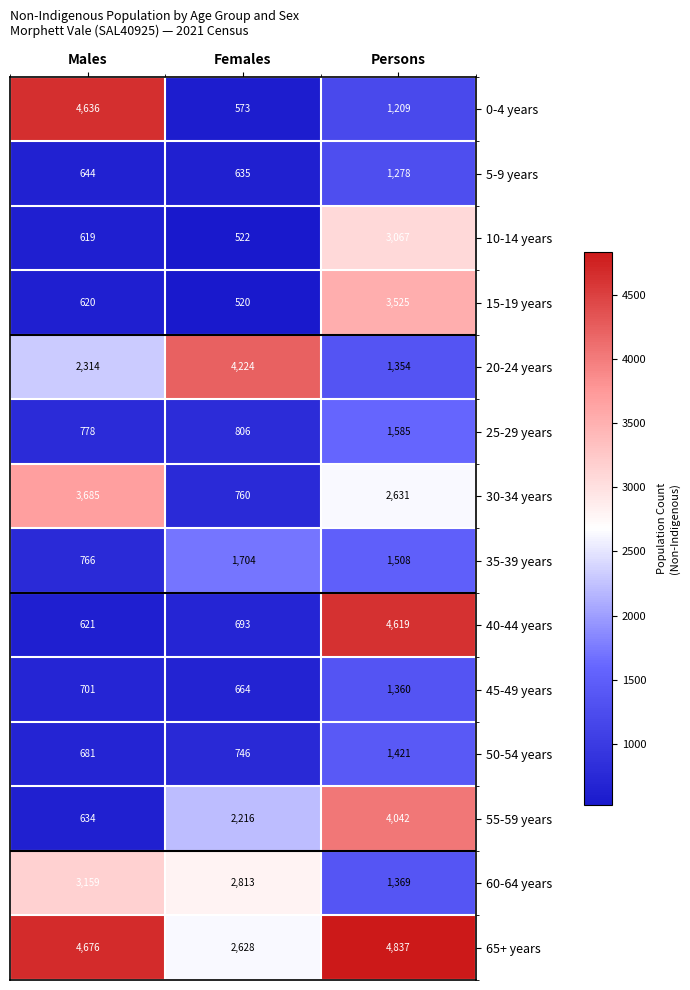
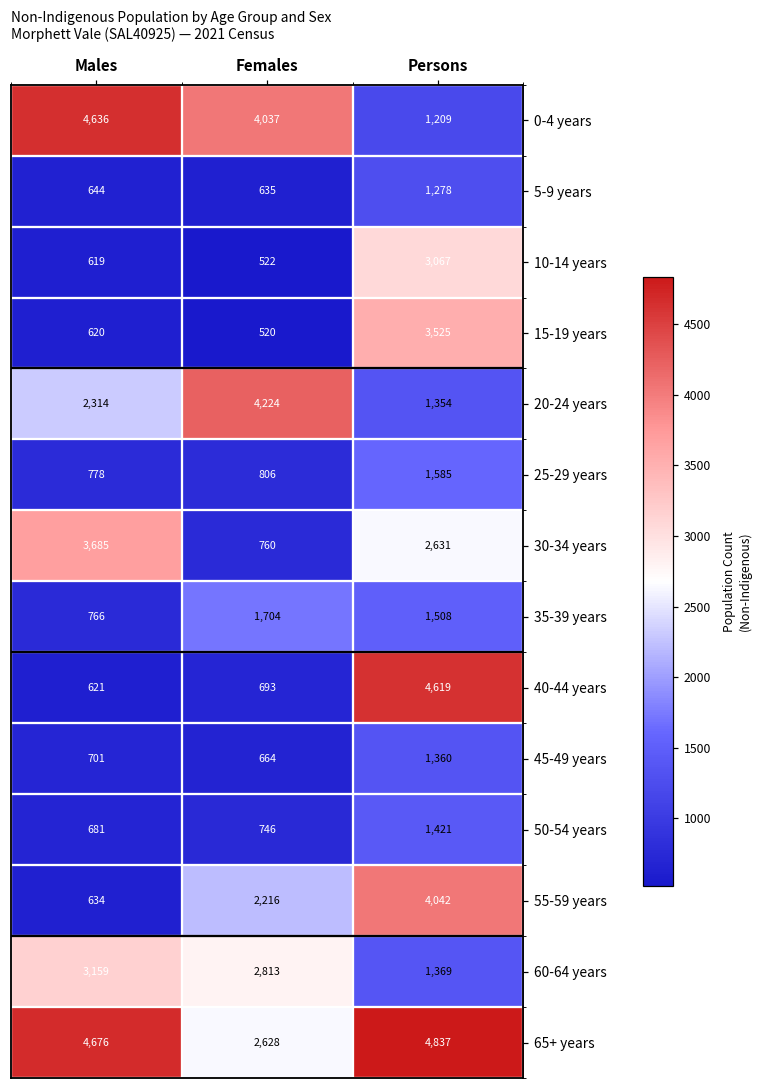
  {
    "0-4 years": {
      "Males": "4,636",
-     "Females": "573",
+     "Females": "4,037",
      "Persons": "1,209"
    },
    "5-9 years": {
      "Males": "644",
      "Females": "635",
      "Persons": "1,278"
    },
    "10-14 years": {
      "Males": "619",
      "Females": "522"
    },
    "15-19 years": {
      "Males": "620",
      "Females": "520",
      "Persons": "3,525"
    },
    "20-24 years": {
      "Males": "2,314",
      "Females": "4,224",
      "Persons": "1,354"
    },
    "25-29 years": {
      "Males": "778",
      "Females": "806",
      "Persons": "1,585"
    },
    "30-34 years": {
      "Males": "3,685",
      "Females": "760",
      "Persons": "2,631"
    },
    "35-39 years": {
      "Males": "766",
      "Females": "1,704",
      "Persons": "1,508"
    },
    "40-44 years": {
      "Males": "621",
      "Females": "693",
      "Persons": "4,619"
    },
    "45-49 years": {
      "Males": "701",
      "Females": "664",
      "Persons": "1,360"
    },
    "50-54 years": {
      "Males": "681",
      "Females": "746",
      "Persons": "1,421"
    },
    "55-59 years": {
      "Males": "634",
      "Females": "2,216",
      "Persons": "4,042"
    },
    "60-64 years": {
      "Females": "2,813",
      "Persons": "1,369"
    },
    "65+ years": {
      "Males": "4,676",
      "Females": "2,628",
      "Persons": "4,837"
    }
  }
